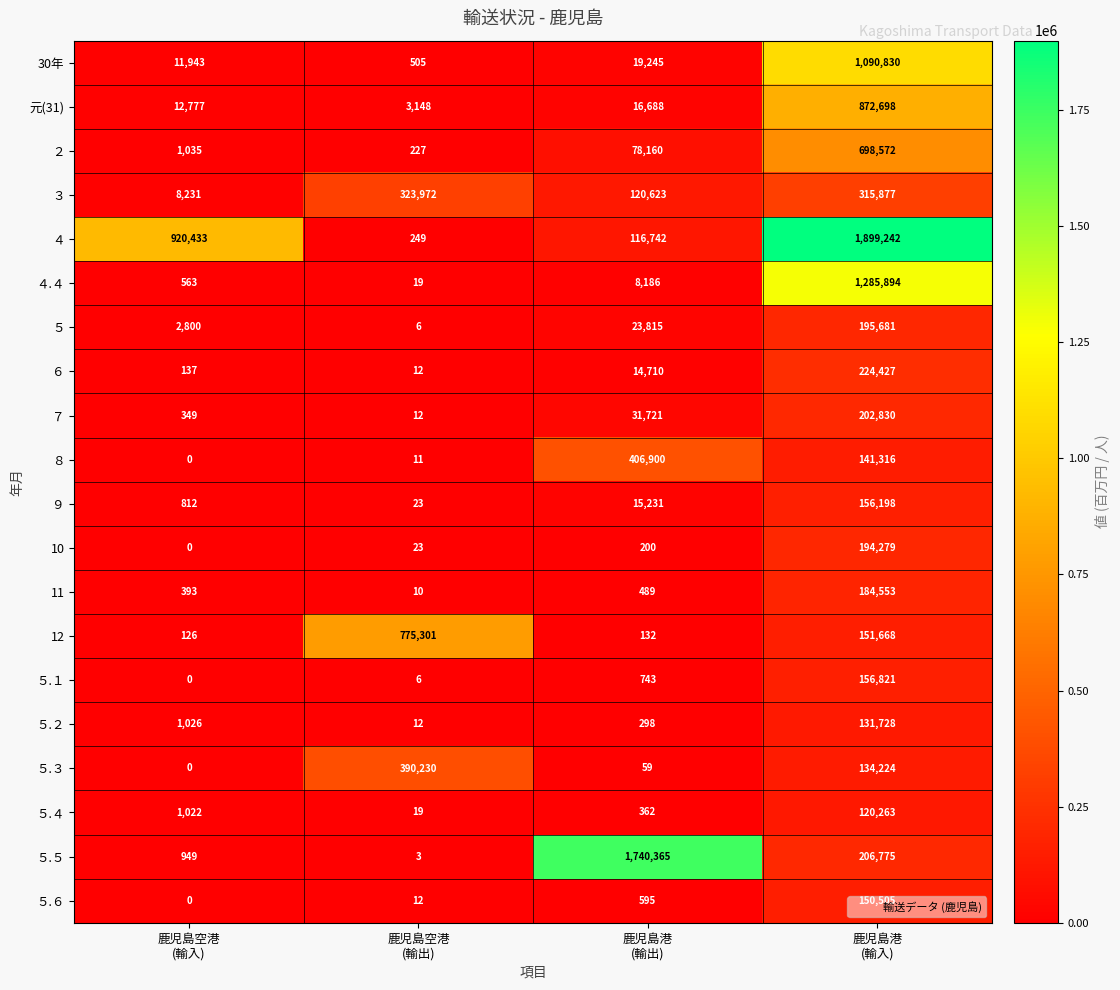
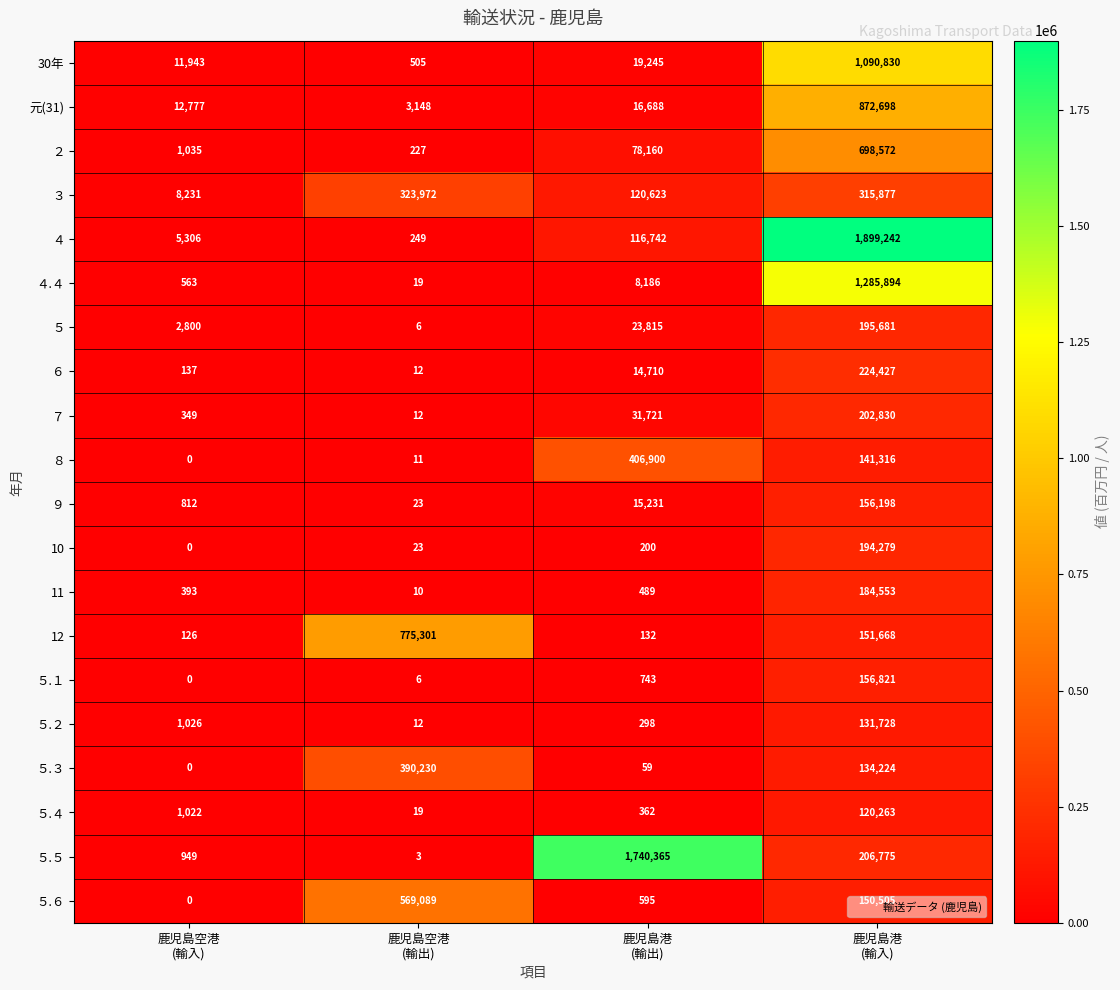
  {
    "30年": {
      "鹿児島空港 (輸入)": "11,943",
      "鹿児島空港 (輸出)": "505",
      "鹿児島港 (輸出)": "19,245",
      "鹿児島港 (輸入)": "1,090,830"
    },
    "元(31)": {
      "鹿児島空港 (輸入)": "12,777",
      "鹿児島空港 (輸出)": "3,148",
      "鹿児島港 (輸出)": "16,688",
      "鹿児島港 (輸入)": "872,698"
    },
    "２": {
      "鹿児島空港 (輸入)": "1,035",
      "鹿児島空港 (輸出)": "227",
      "鹿児島港 (輸出)": "78,160",
      "鹿児島港 (輸入)": "698,572"
    },
    "３": {
      "鹿児島空港 (輸入)": "8,231",
      "鹿児島空港 (輸出)": "323,972",
      "鹿児島港 (輸出)": "120,623",
      "鹿児島港 (輸入)": "315,877"
    },
    "４": {
-     "鹿児島空港 (輸入)": "920,433",
+     "鹿児島空港 (輸入)": "5,306",
      "鹿児島空港 (輸出)": "249",
      "鹿児島港 (輸出)": "116,742",
      "鹿児島港 (輸入)": "1,899,242"
    },
    "４.４": {
      "鹿児島空港 (輸入)": "563",
      "鹿児島空港 (輸出)": "19",
      "鹿児島港 (輸出)": "8,186",
      "鹿児島港 (輸入)": "1,285,894"
    },
    "５": {
      "鹿児島空港 (輸入)": "2,800",
      "鹿児島空港 (輸出)": "6",
      "鹿児島港 (輸出)": "23,815",
      "鹿児島港 (輸入)": "195,681"
    },
    "６": {
      "鹿児島空港 (輸入)": "137",
      "鹿児島空港 (輸出)": "12",
      "鹿児島港 (輸出)": "14,710",
      "鹿児島港 (輸入)": "224,427"
    },
    "７": {
      "鹿児島空港 (輸入)": "349",
      "鹿児島空港 (輸出)": "12",
      "鹿児島港 (輸出)": "31,721",
      "鹿児島港 (輸入)": "202,830"
    },
    "８": {
      "鹿児島空港 (輸入)": "0",
      "鹿児島空港 (輸出)": "11",
      "鹿児島港 (輸出)": "406,900",
      "鹿児島港 (輸入)": "141,316"
    },
    "９": {
      "鹿児島空港 (輸入)": "812",
      "鹿児島空港 (輸出)": "23",
      "鹿児島港 (輸出)": "15,231",
      "鹿児島港 (輸入)": "156,198"
    },
    "10": {
      "鹿児島空港 (輸入)": "0",
      "鹿児島空港 (輸出)": "23",
      "鹿児島港 (輸出)": "200",
      "鹿児島港 (輸入)": "194,279"
    },
    "11": {
      "鹿児島空港 (輸入)": "393",
      "鹿児島空港 (輸出)": "10",
      "鹿児島港 (輸出)": "489",
      "鹿児島港 (輸入)": "184,553"
    },
    "12": {
      "鹿児島空港 (輸入)": "126",
      "鹿児島空港 (輸出)": "775,301",
      "鹿児島港 (輸出)": "132",
      "鹿児島港 (輸入)": "151,668"
    },
    "５.１": {
      "鹿児島空港 (輸入)": "0",
      "鹿児島空港 (輸出)": "6",
      "鹿児島港 (輸出)": "743",
      "鹿児島港 (輸入)": "156,821"
    },
    "５.２": {
      "鹿児島空港 (輸入)": "1,026",
      "鹿児島空港 (輸出)": "12",
      "鹿児島港 (輸出)": "298",
      "鹿児島港 (輸入)": "131,728"
    },
    "５.３": {
      "鹿児島空港 (輸入)": "0",
      "鹿児島空港 (輸出)": "390,230",
      "鹿児島港 (輸出)": "59",
      "鹿児島港 (輸入)": "134,224"
    },
    "５.４": {
      "鹿児島空港 (輸入)": "1,022",
      "鹿児島空港 (輸出)": "19",
      "鹿児島港 (輸出)": "362",
      "鹿児島港 (輸入)": "120,263"
    },
    "５.５": {
      "鹿児島空港 (輸入)": "949",
      "鹿児島空港 (輸出)": "3",
      "鹿児島港 (輸出)": "1,740,365",
      "鹿児島港 (輸入)": "206,775"
    },
    "５.６": {
      "鹿児島空港 (輸入)": "0",
-     "鹿児島空港 (輸出)": "12",
+     "鹿児島空港 (輸出)": "569,089",
      "鹿児島港 (輸出)": "595"
    }
  }
